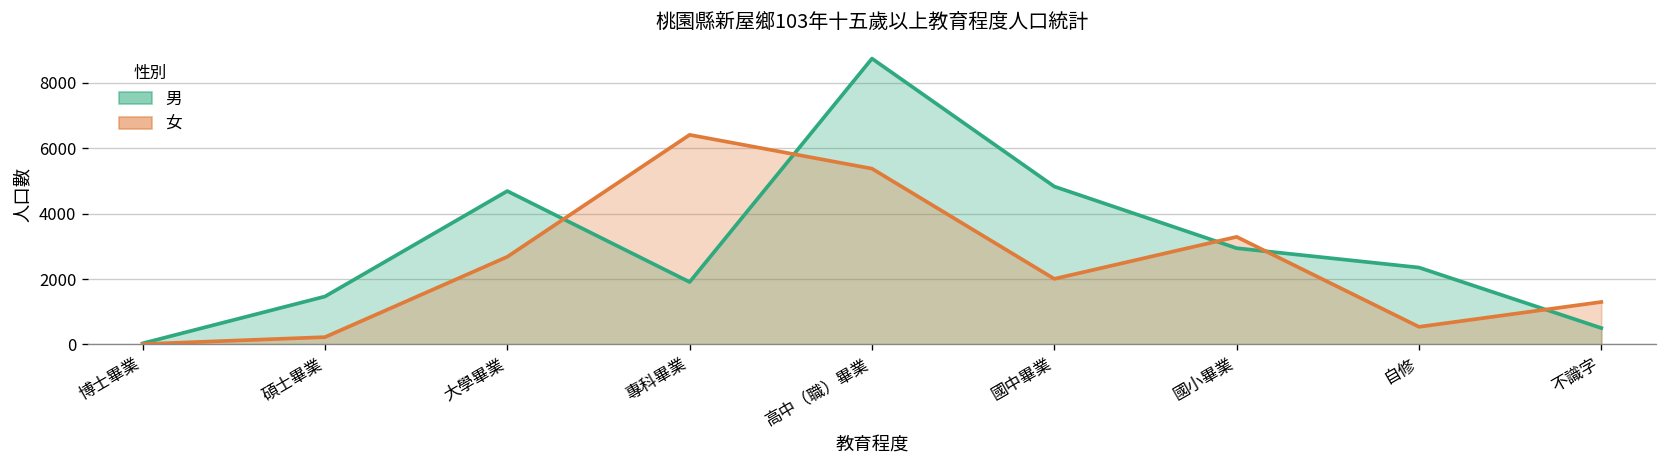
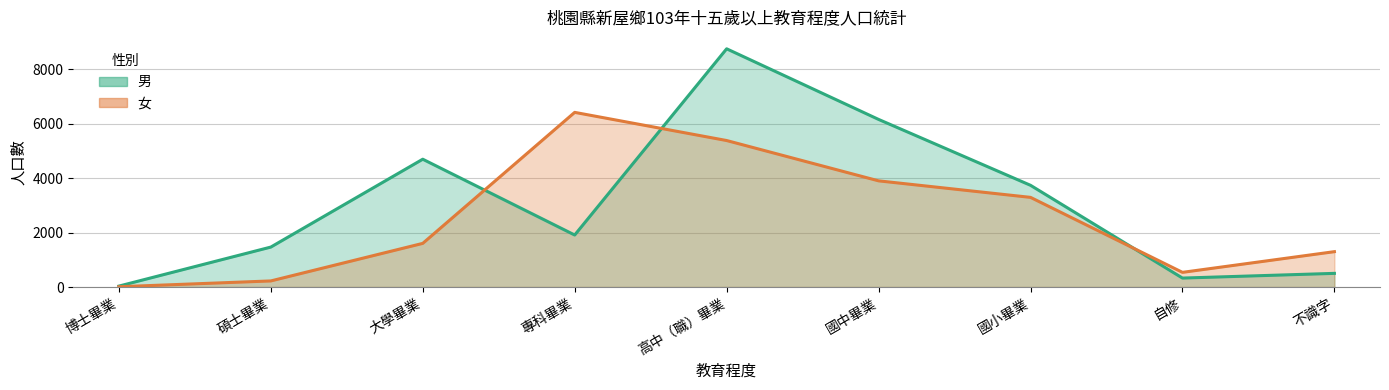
  {
    "男": {
      "碩士畢業": 1500,
      "大學畢業": 4700,
      "專科畢業": 1900,
      "高中（職）畢業": 8700,
-     "國中畢業": 4800,
-     "國小畢業": 2900,
-     "自修": 2400,
+     "國中畢業": 6200,
+     "國小畢業": 3700,
+     "自修": 300,
      "不識字": 500
    },
    "女": {
      "碩士畢業": 200,
-     "大學畢業": 2700,
+     "大學畢業": 1600,
      "專科畢業": 6400,
      "高中（職）畢業": 5400,
-     "國中畢業": 2000,
+     "國中畢業": 3900,
      "國小畢業": 3300,
      "自修": 500,
      "不識字": 1300
    }
  }
